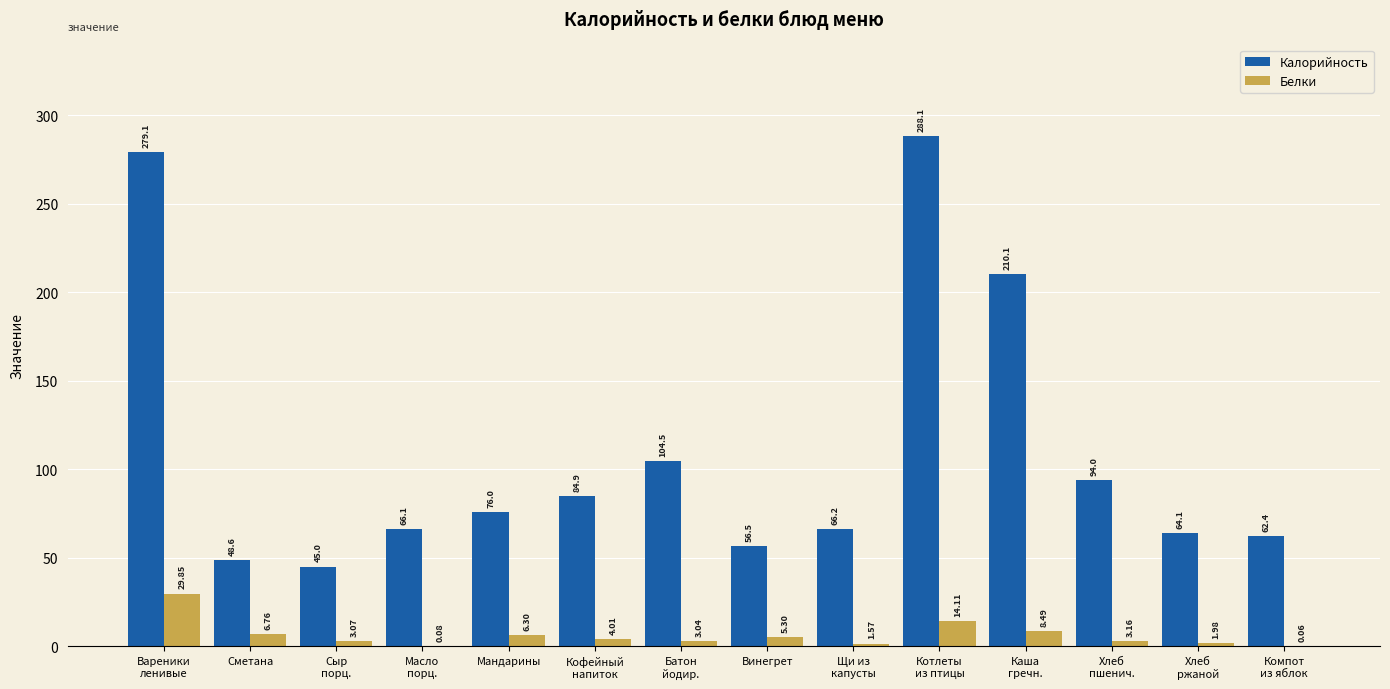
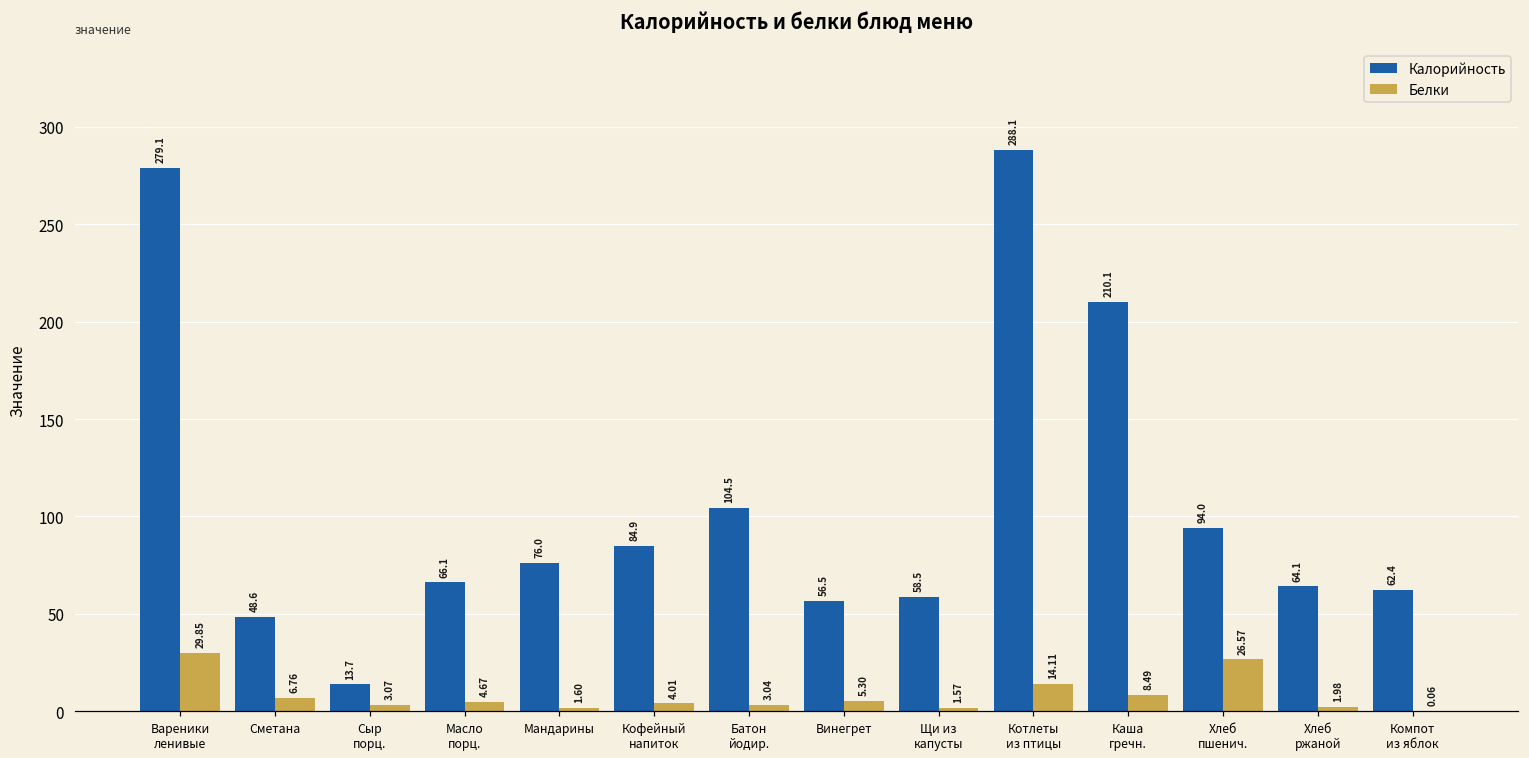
  {
    "Калорийность": {
      "Вареники ленивые": 279.1,
      "Сметана": 48.6,
-     "Сыр порц.": 45.0,
+     "Сыр порц.": 13.7,
      "Масло порц.": 66.1,
      "Мандарины": 76.0,
      "Кофейный напиток": 84.9,
      "Батон йодир.": 104.5,
      "Винегрет": 56.5,
-     "Щи из капусты": 66.2,
+     "Щи из капусты": 58.5,
      "Котлеты из птицы": 288.1,
      "Каша гречн.": 210.1,
      "Хлеб пшенич.": 94.0,
      "Хлеб ржаной": 64.1,
      "Компот из яблок": 62.4
    },
    "Белки": {
      "Вареники ленивые": 29.85,
      "Сметана": 6.76,
      "Сыр порц.": 3.07,
-     "Масло порц.": 0.08,
-     "Мандарины": 6.30,
+     "Масло порц.": 4.67,
+     "Мандарины": 1.60,
      "Кофейный напиток": 4.01,
      "Батон йодир.": 3.04,
      "Винегрет": 5.30,
      "Щи из капусты": 1.57,
      "Котлеты из птицы": 14.11,
      "Каша гречн.": 8.49,
-     "Хлеб пшенич.": 3.16,
+     "Хлеб пшенич.": 26.57,
      "Хлеб ржаной": 1.98,
      "Компот из яблок": 0.06
    }
  }
